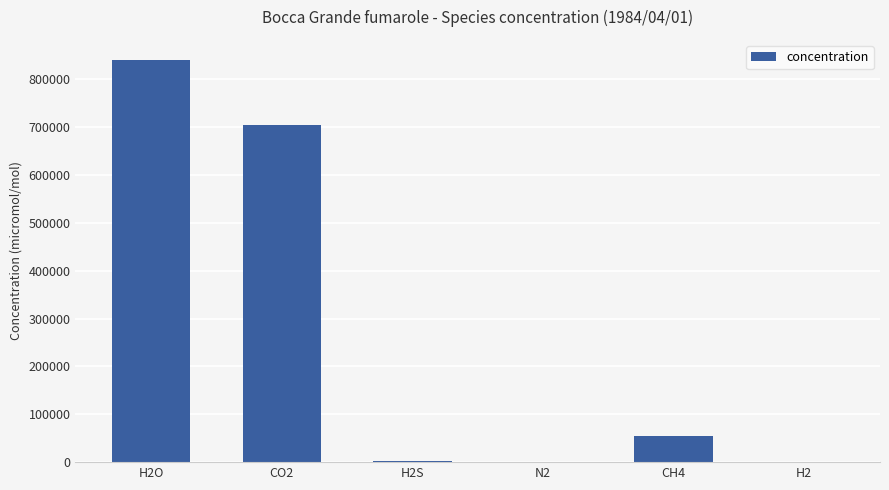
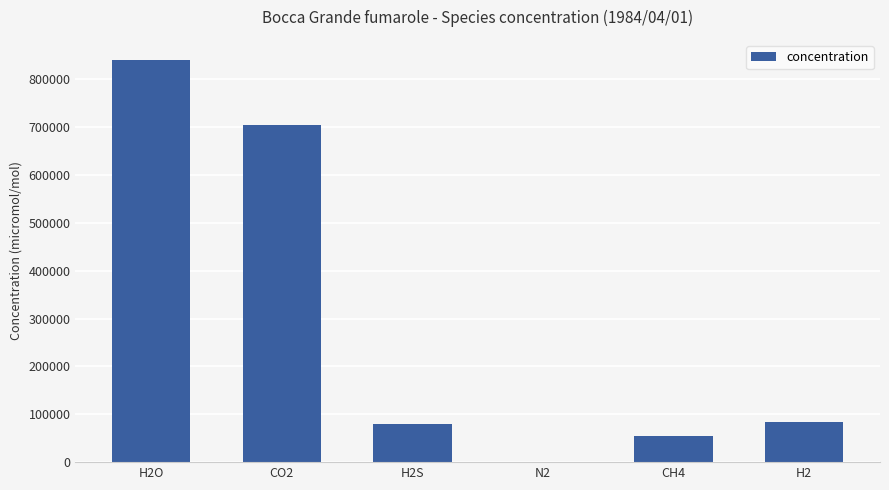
  {
    "H2O": 840000,
    "CO2": 700000,
-   "H2S": 0,
+   "H2S": 80000,
    "CH4": 50000,
-   "H2": 0
+   "H2": 80000
  }
